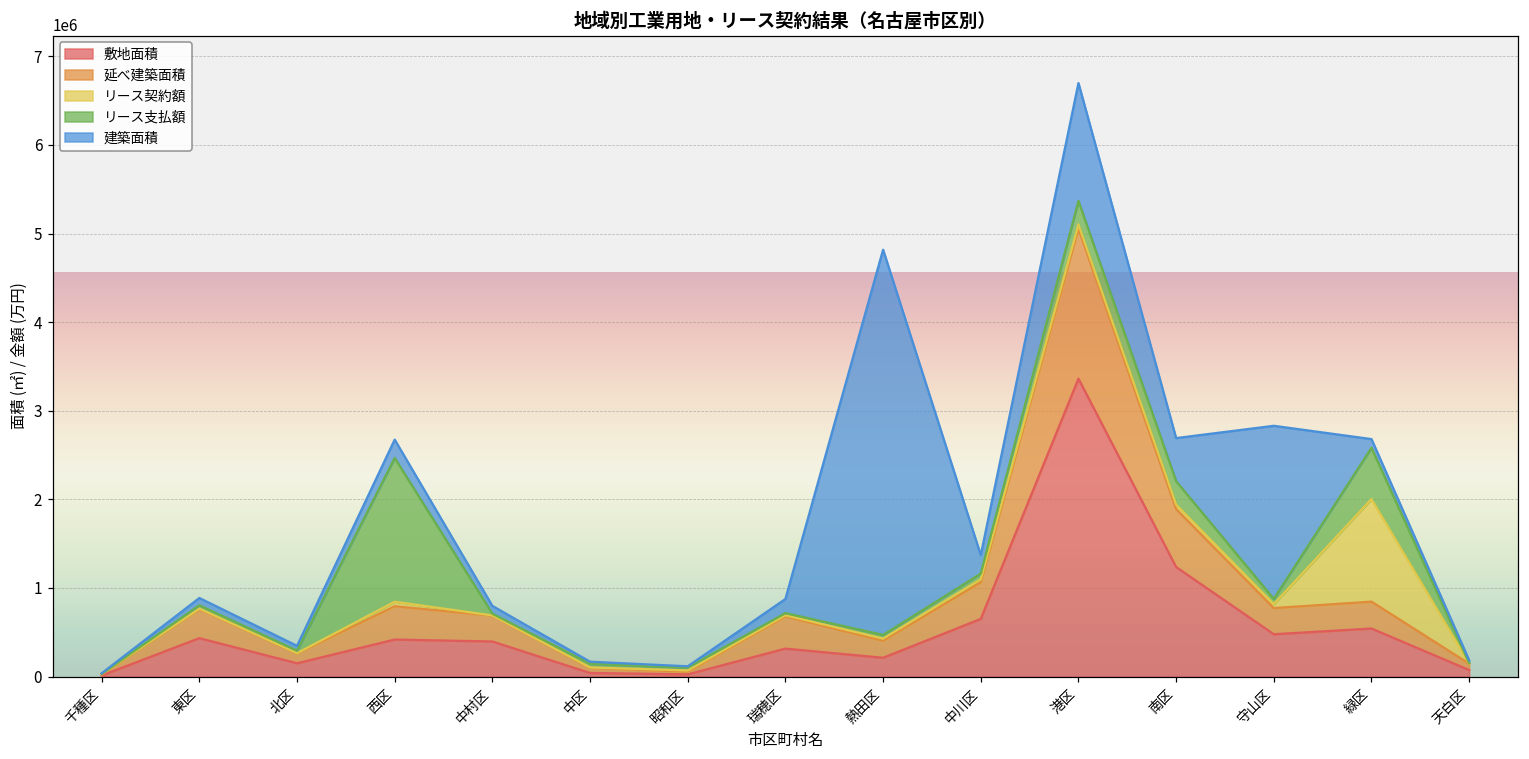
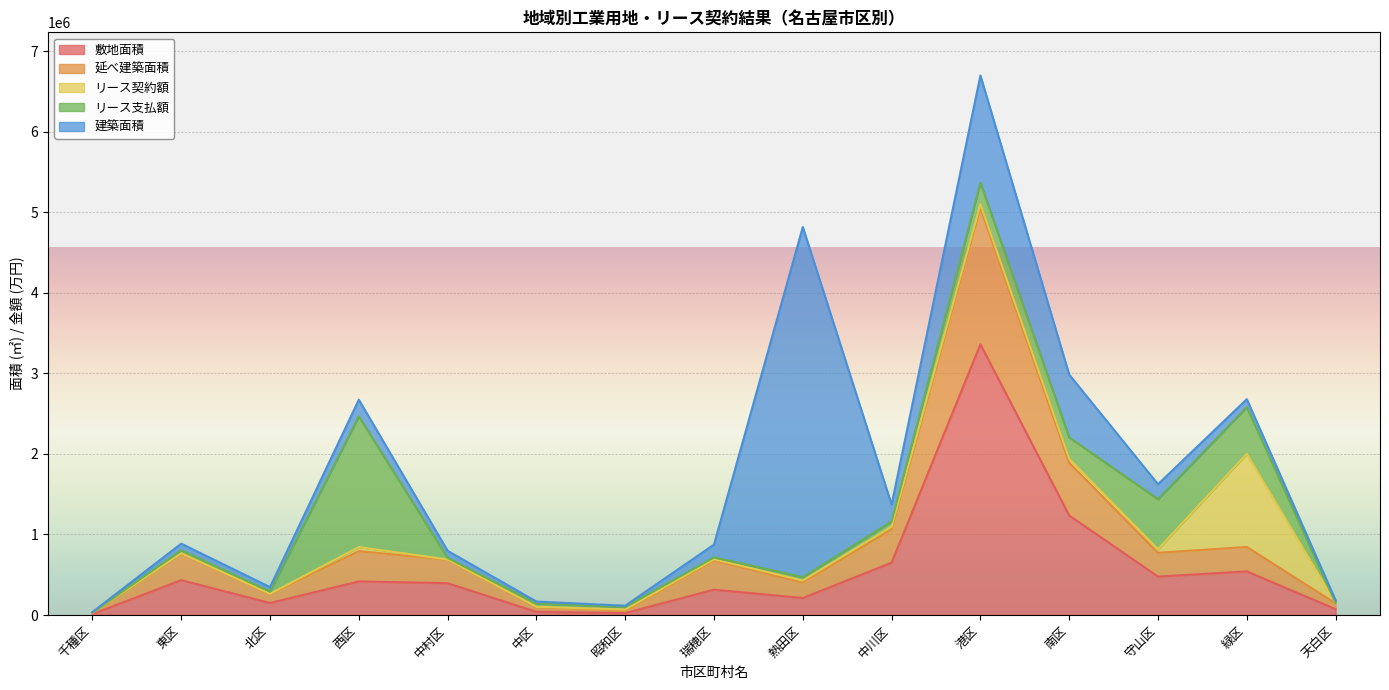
  {
    "リース契約額": {
      "西区": 100000,
      "中川区": 0,
      "港区": 0,
      "南区": 100000,
      "守山区": 0,
      "緑区": 1200000
    },
    "リース支払額": {
      "東区": 0,
      "西区": 1600000,
      "熱田区": 0,
      "中川区": 100000,
      "港区": 300000,
      "南区": 300000,
-     "守山区": 100000,
+     "守山区": 600000,
      "緑区": 600000
    },
    "建築面積": {
      "東区": 100000,
      "北区": 100000,
      "西区": 200000,
      "中村区": 100000,
      "瑞穂区": 200000,
      "熱田区": 4300000,
      "中川区": 200000,
      "港区": 1300000,
-     "南区": 500000,
-     "守山区": 2000000,
+     "南区": 800000,
+     "守山区": 200000,
      "緑区": 100000
    }
  }
